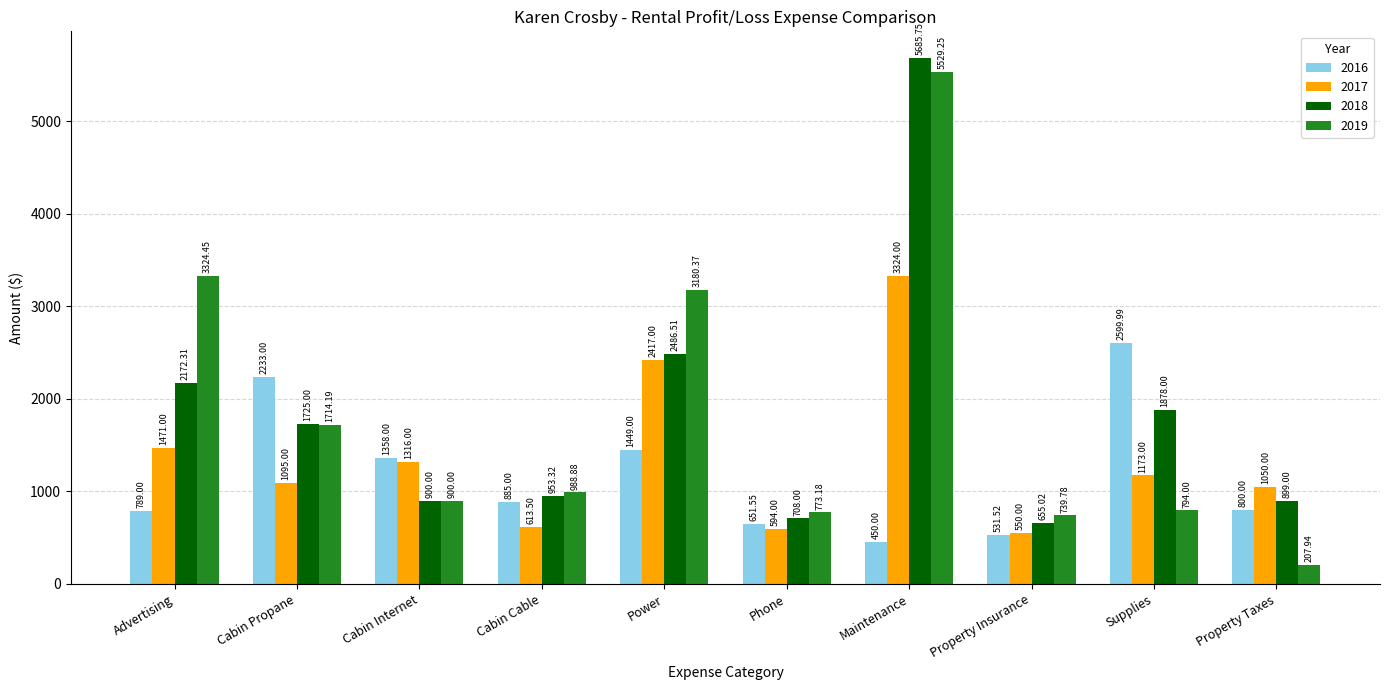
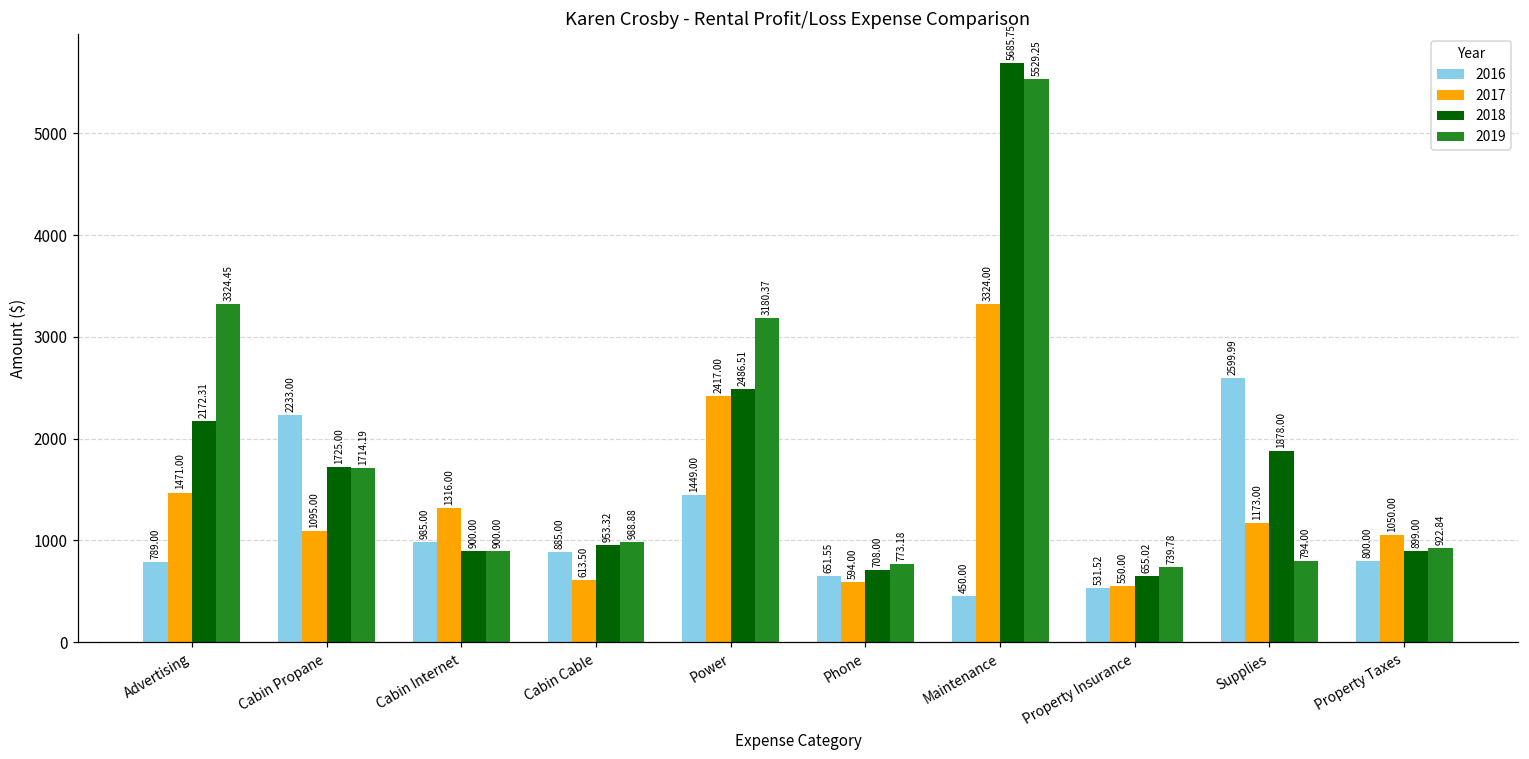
  {
    "2016": {
      "Advertising": 789.00,
      "Cabin Propane": 2233.00,
-     "Cabin Internet": 1358.00,
+     "Cabin Internet": 985.00,
      "Cabin Cable": 885.00,
      "Power": 1449.00,
      "Phone": 651.55,
      "Maintenance": 450.00,
      "Property Insurance": 531.52,
      "Supplies": 2599.99,
      "Property Taxes": 800.00
    },
    "2017": {
      "Advertising": 1471.00,
      "Cabin Propane": 1095.00,
      "Cabin Internet": 1316.00,
      "Cabin Cable": 613.50,
      "Power": 2417.00,
      "Phone": 594.00,
      "Maintenance": 3324.00,
      "Property Insurance": 550.00,
      "Supplies": 1173.00,
      "Property Taxes": 1050.00
    },
    "2018": {
      "Advertising": 2172.31,
      "Cabin Propane": 1725.00,
      "Cabin Internet": 900.00,
      "Cabin Cable": 953.32,
      "Power": 2486.51,
      "Phone": 708.00,
      "Maintenance": 5685.75,
      "Property Insurance": 655.02,
      "Supplies": 1878.00,
      "Property Taxes": 899.00
    },
    "2019": {
      "Advertising": 3324.45,
      "Cabin Propane": 1714.19,
      "Cabin Internet": 900.00,
      "Cabin Cable": 988.88,
      "Power": 3180.37,
      "Phone": 773.18,
      "Maintenance": 5529.25,
      "Property Insurance": 739.78,
      "Supplies": 794.00,
-     "Property Taxes": 207.94
+     "Property Taxes": 922.84
    }
  }
